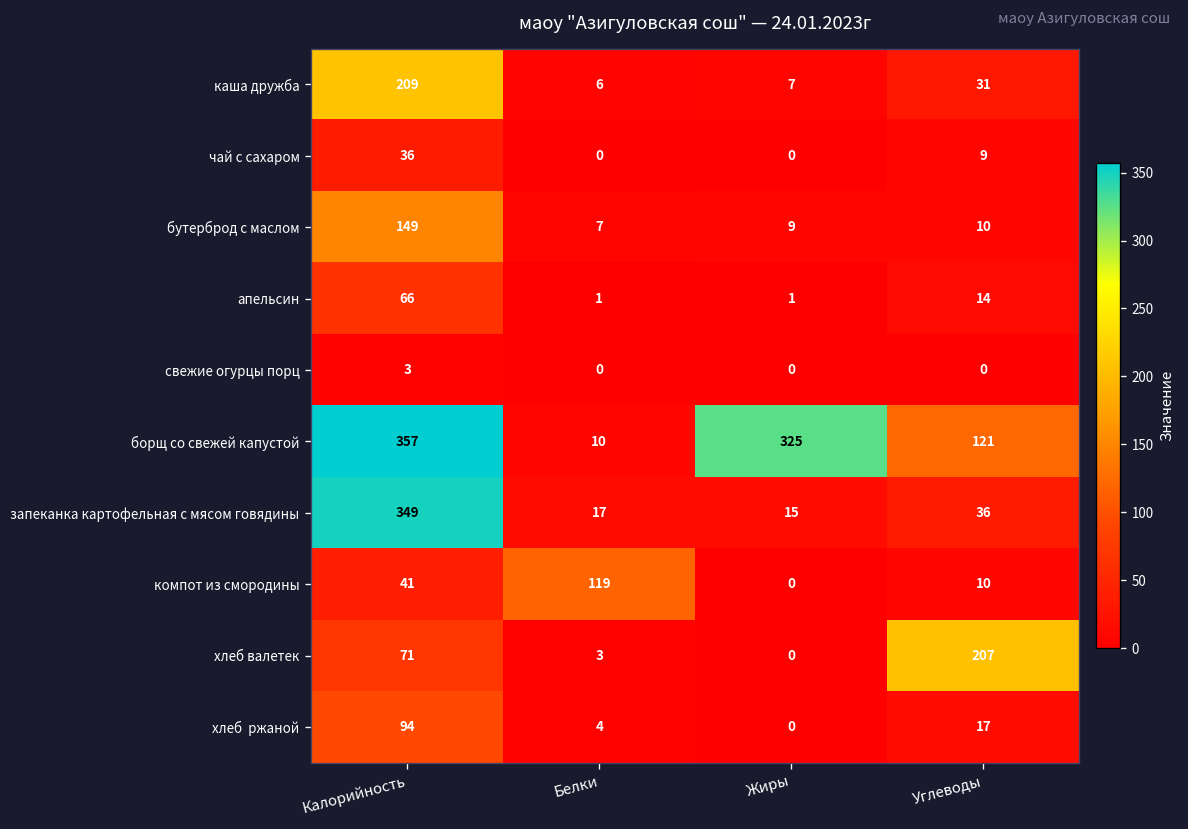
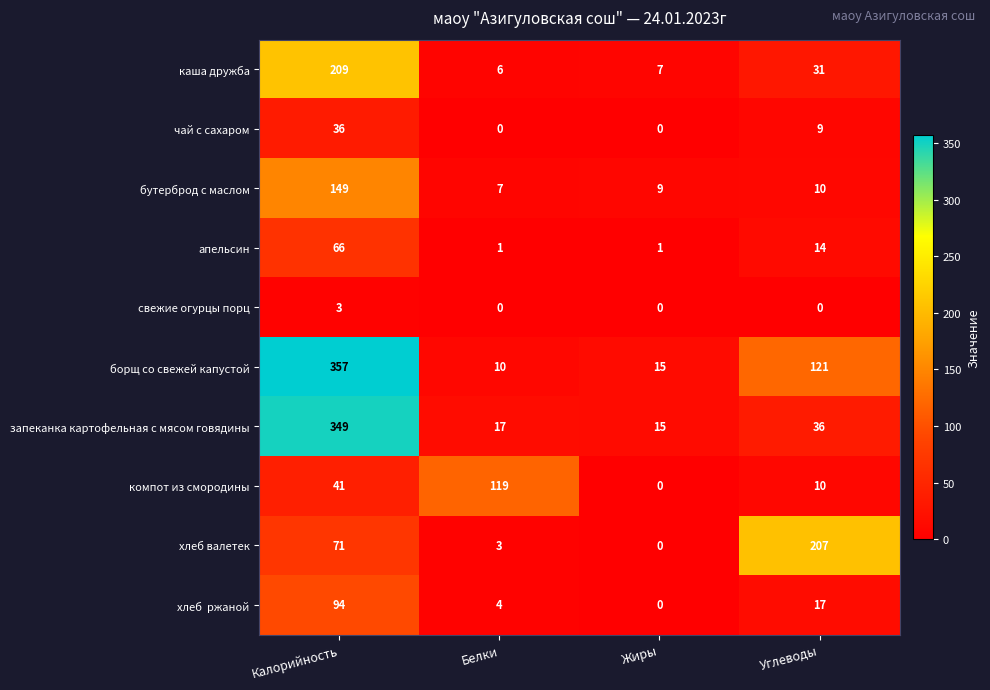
  {
    "каша дружба": {
      "Калорийность": 209,
      "Белки": 6,
      "Жиры": 7,
      "Углеводы": 31
    },
    "чай с сахаром": {
      "Калорийность": 36,
      "Белки": 0,
      "Жиры": 0,
      "Углеводы": 9
    },
    "бутерброд с маслом": {
      "Калорийность": 149,
      "Белки": 7,
      "Жиры": 9,
      "Углеводы": 10
    },
    "апельсин": {
      "Калорийность": 66,
      "Белки": 1,
      "Жиры": 1,
      "Углеводы": 14
    },
    "свежие огурцы порц": {
      "Калорийность": 3,
      "Белки": 0,
      "Жиры": 0,
      "Углеводы": 0
    },
    "борщ со свежей капустой": {
      "Калорийность": 357,
      "Белки": 10,
-     "Жиры": 325,
+     "Жиры": 15,
      "Углеводы": 121
    },
    "запеканка картофельная с мясом говядины": {
      "Калорийность": 349,
      "Белки": 17,
      "Жиры": 15,
      "Углеводы": 36
    },
    "компот из смородины": {
      "Калорийность": 41,
      "Белки": 119,
      "Жиры": 0,
      "Углеводы": 10
    },
    "хлеб валетек": {
      "Калорийность": 71,
      "Белки": 3,
      "Жиры": 0,
      "Углеводы": 207
    },
    "хлеб ржаной": {
      "Калорийность": 94,
      "Белки": 4,
      "Жиры": 0,
      "Углеводы": 17
    }
  }
